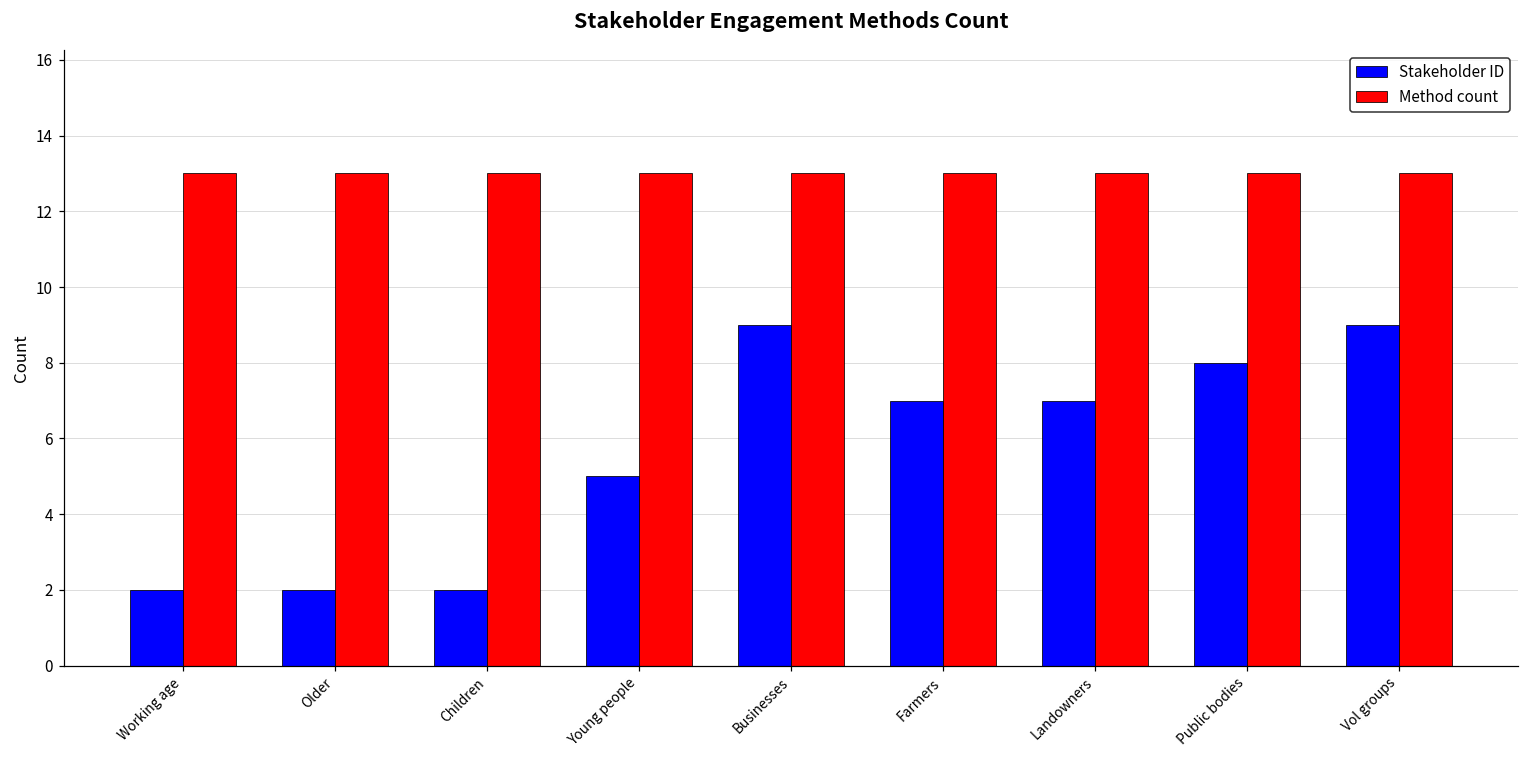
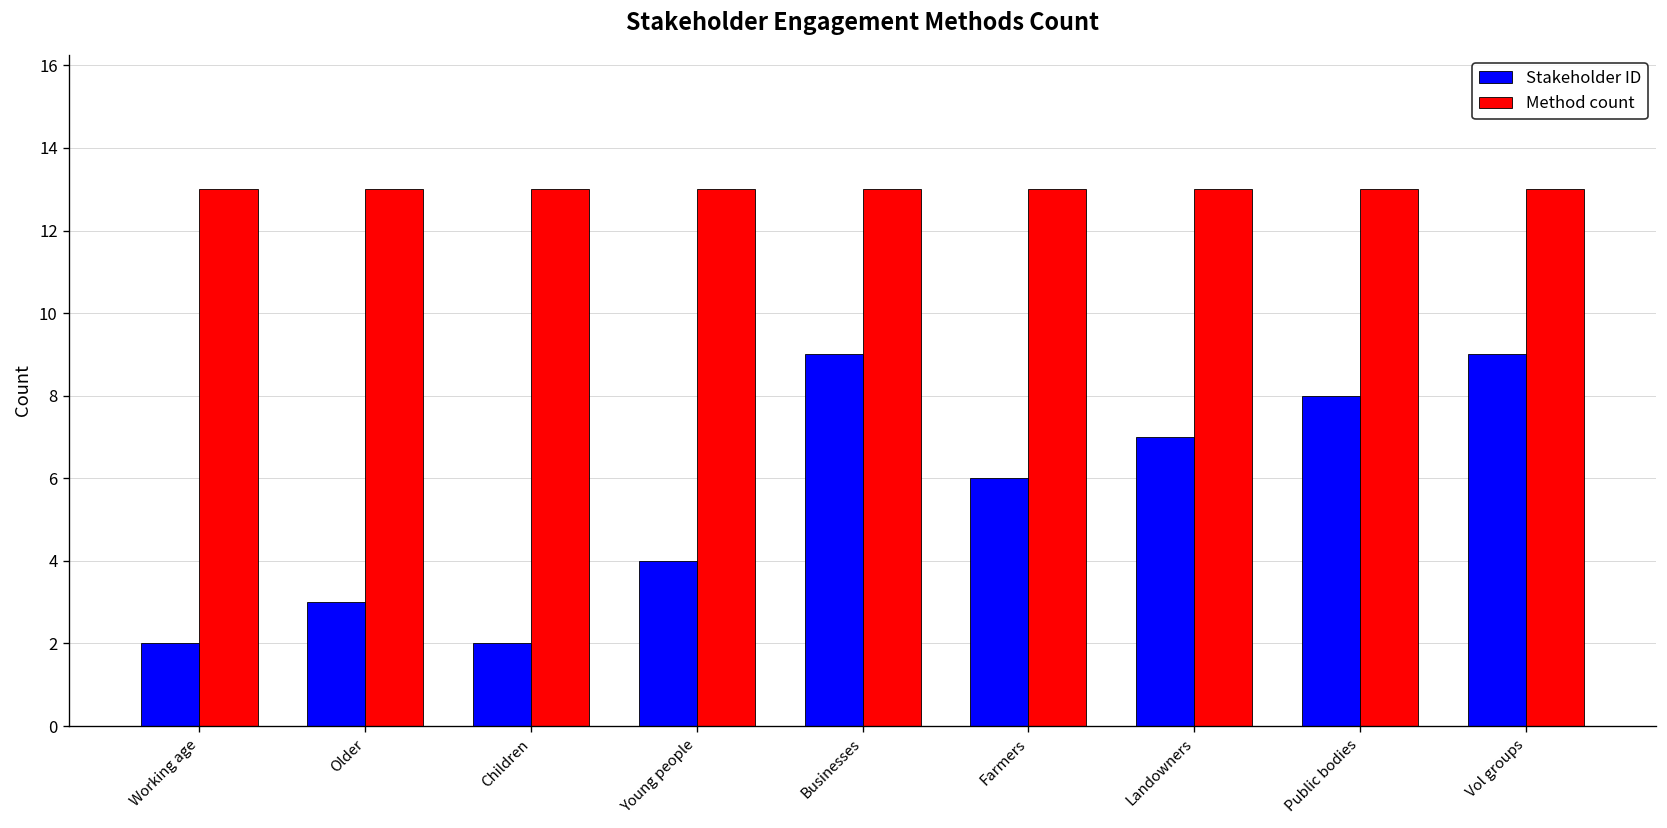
  {
    "Stakeholder ID": {
      "Working age": 2,
-     "Older": 2,
+     "Older": 3,
      "Children": 2,
-     "Young people": 5,
+     "Young people": 4,
      "Businesses": 9,
-     "Farmers": 7,
+     "Farmers": 6,
      "Landowners": 7,
      "Public bodies": 8,
      "Vol groups": 9
    },
    "Method count": {
      "Working age": 13,
      "Older": 13,
      "Children": 13,
      "Young people": 13,
      "Businesses": 13,
      "Farmers": 13,
      "Landowners": 13,
      "Public bodies": 13,
      "Vol groups": 13
    }
  }
